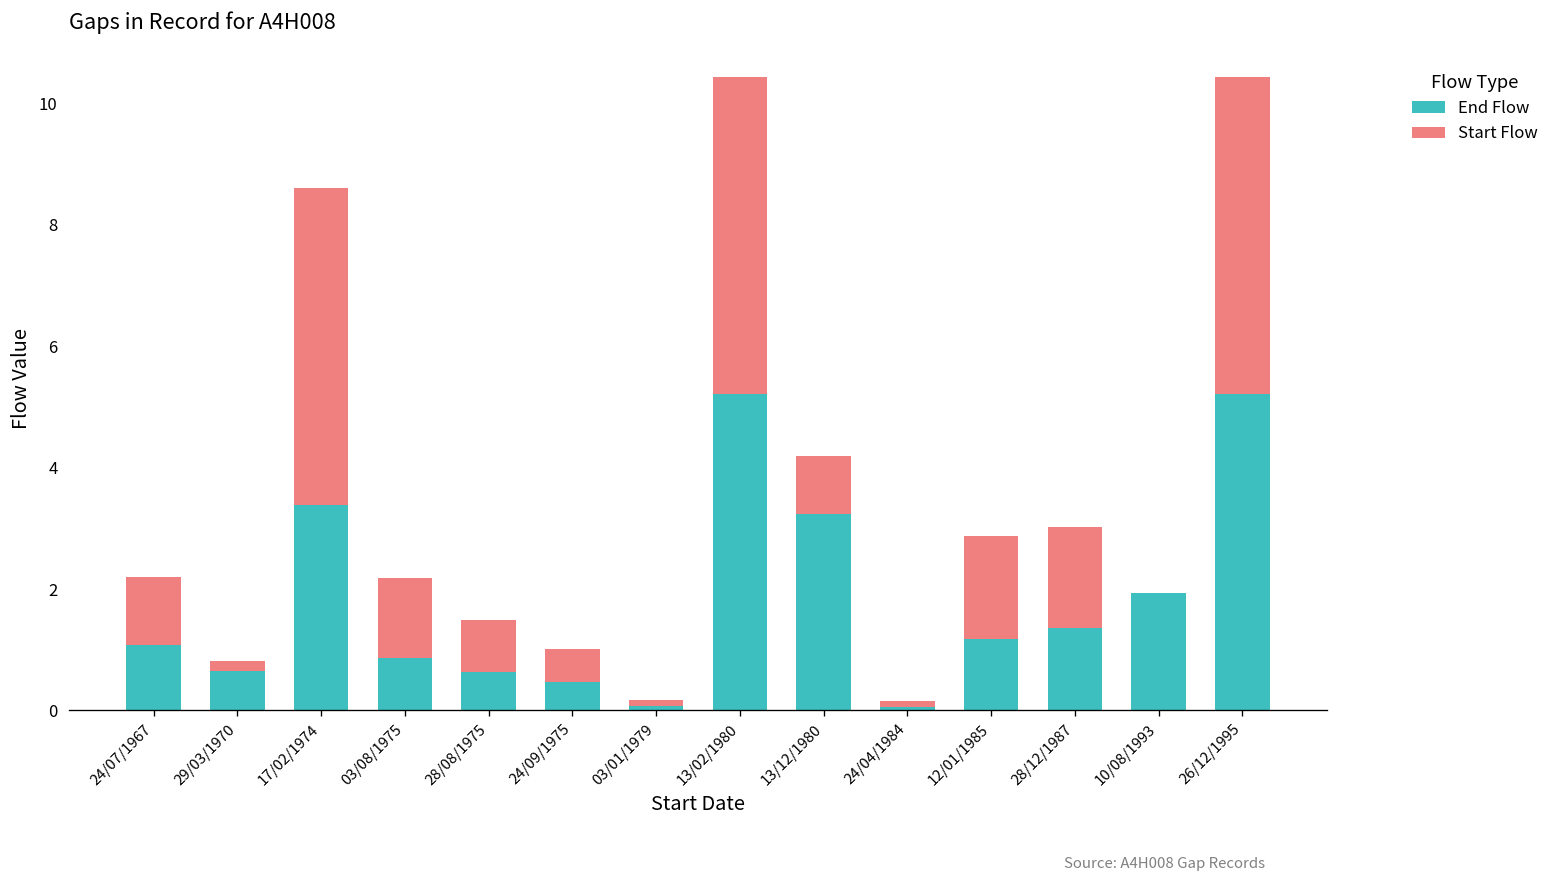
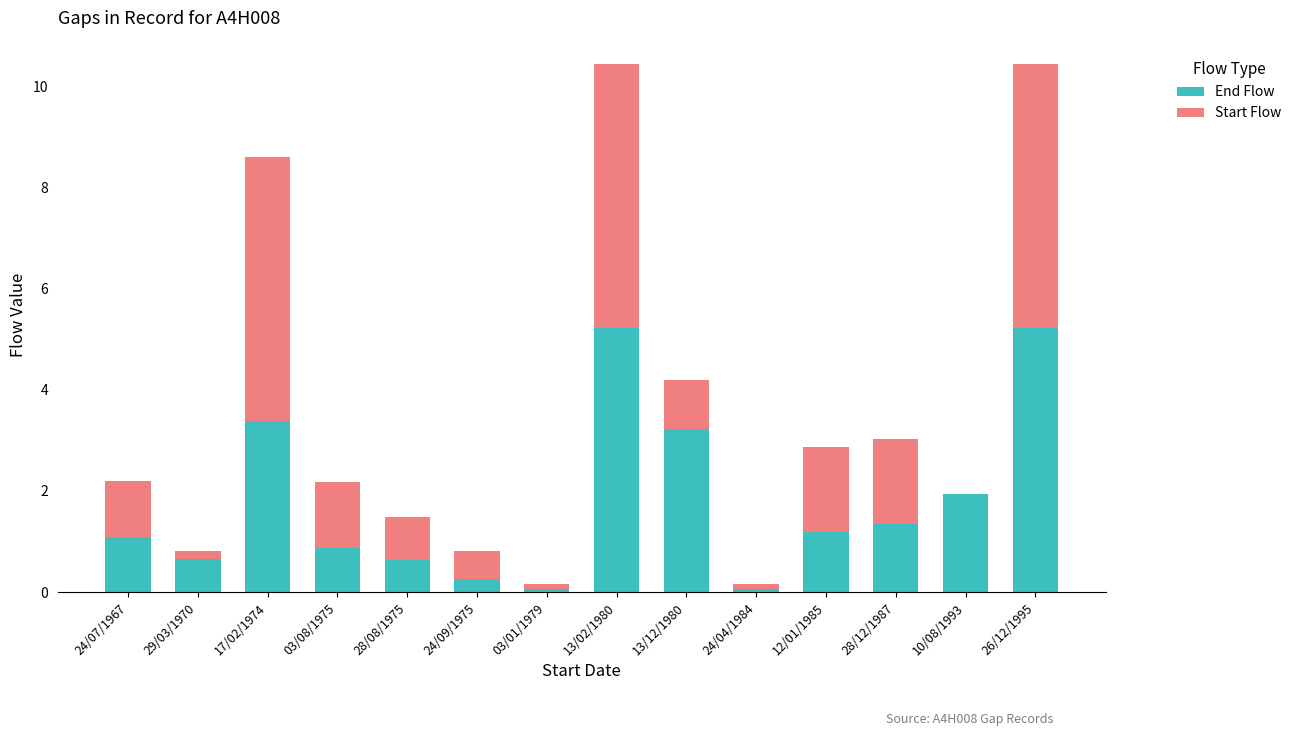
  {
    "End Flow": {
      "24/07/1967": 1.1,
      "29/03/1970": 0.7,
      "17/02/1974": 3.4,
      "03/08/1975": 0.9,
      "28/08/1975": 0.6,
-     "24/09/1975": 0.5,
+     "24/09/1975": 0.3,
      "03/01/1979": 0.1,
      "13/02/1980": 5.2,
      "13/12/1980": 3.2,
      "24/04/1984": 0.1,
      "12/01/1985": 1.2,
      "28/12/1987": 1.4,
      "10/08/1993": 1.9,
      "26/12/1995": 5.2
    },
    "Start Flow": {
      "24/07/1967": 1.1,
      "29/03/1970": 0.2,
      "17/02/1974": 5.2,
      "03/08/1975": 1.3,
      "28/08/1975": 0.9,
      "24/09/1975": 0.5,
      "03/01/1979": 0.1,
      "13/02/1980": 5.2,
      "13/12/1980": 1.0,
      "24/04/1984": 0.1,
      "12/01/1985": 1.7,
      "28/12/1987": 1.7,
      "26/12/1995": 5.2
    }
  }
